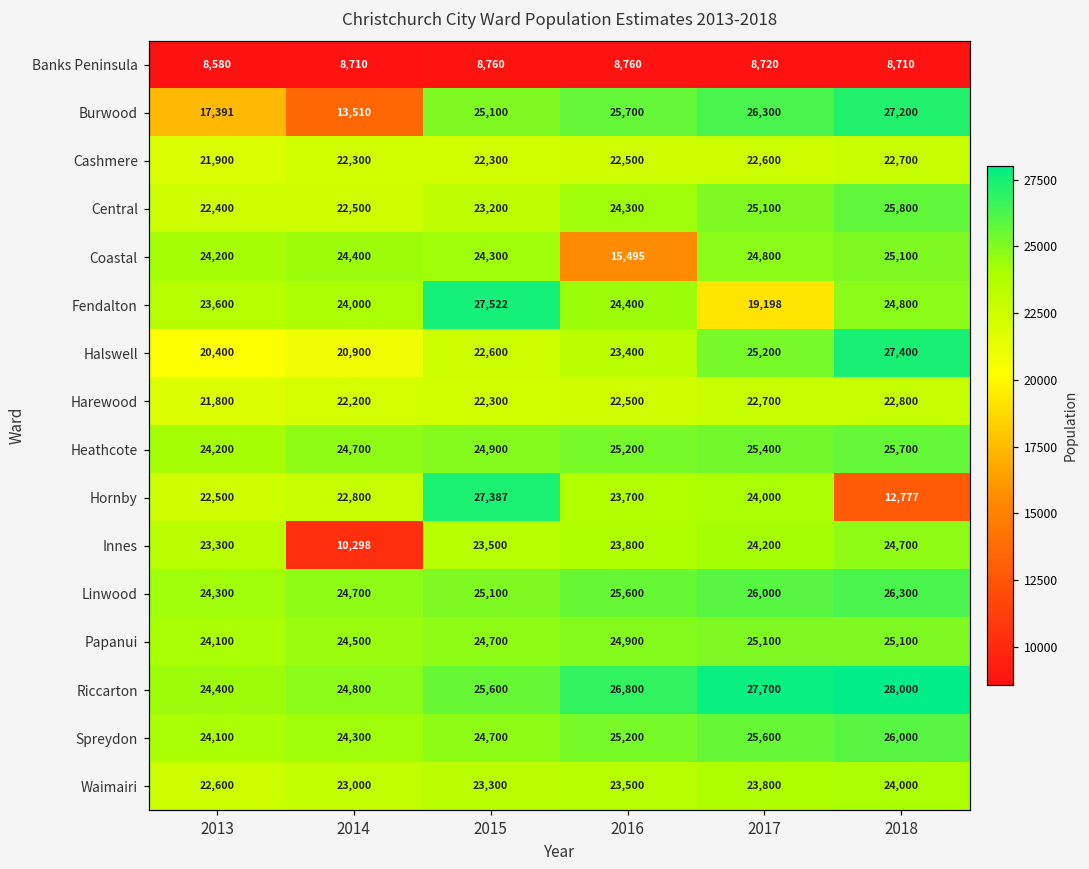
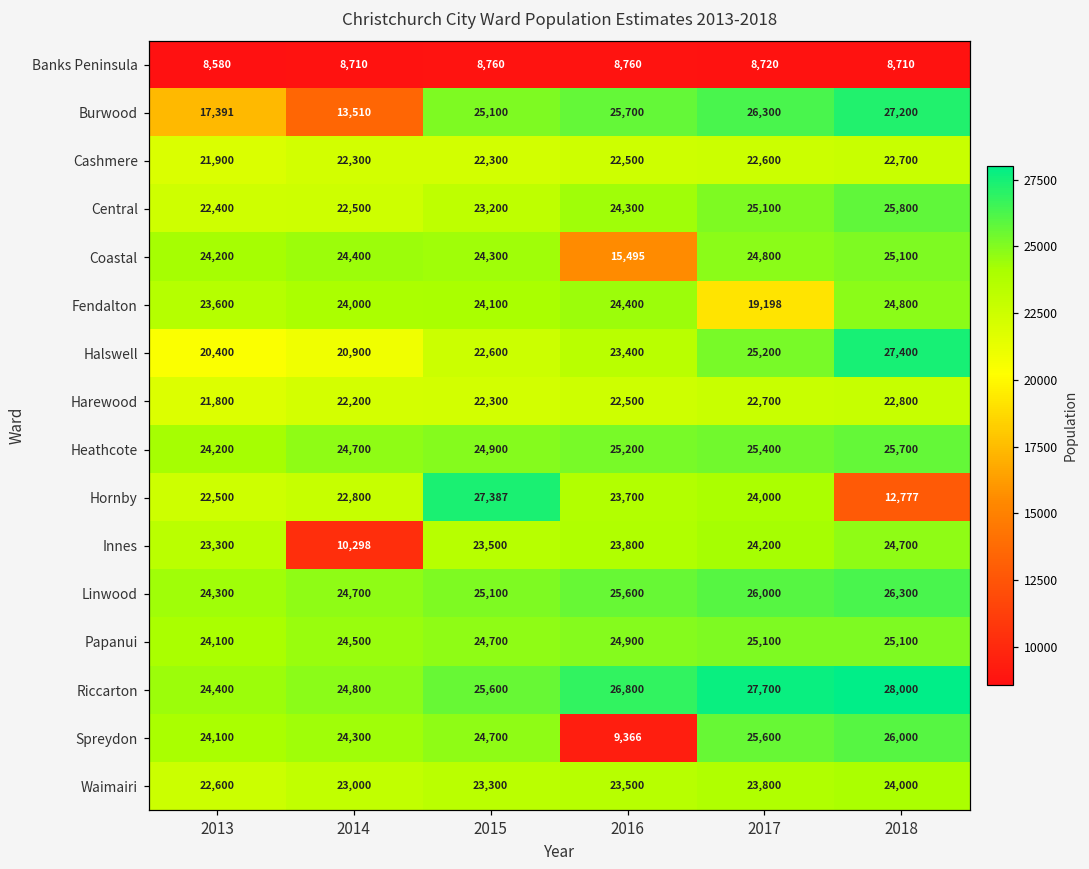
  {
    "Banks Peninsula": {
      "2013": "8,580",
      "2014": "8,710",
      "2015": "8,760",
      "2016": "8,760",
      "2017": "8,720",
      "2018": "8,710"
    },
    "Burwood": {
      "2013": "17,391",
      "2014": "13,510",
      "2015": "25,100",
      "2016": "25,700",
      "2017": "26,300",
      "2018": "27,200"
    },
    "Cashmere": {
      "2013": "21,900",
      "2014": "22,300",
      "2015": "22,300",
      "2016": "22,500",
      "2017": "22,600",
      "2018": "22,700"
    },
    "Central": {
      "2013": "22,400",
      "2014": "22,500",
      "2015": "23,200",
      "2016": "24,300",
      "2017": "25,100",
      "2018": "25,800"
    },
    "Coastal": {
      "2013": "24,200",
      "2014": "24,400",
      "2015": "24,300",
      "2016": "15,495",
      "2017": "24,800",
      "2018": "25,100"
    },
    "Fendalton": {
      "2013": "23,600",
      "2014": "24,000",
-     "2015": "27,522",
+     "2015": "24,100",
      "2016": "24,400",
      "2017": "19,198",
      "2018": "24,800"
    },
    "Halswell": {
      "2013": "20,400",
      "2014": "20,900",
      "2015": "22,600",
      "2016": "23,400",
      "2017": "25,200",
      "2018": "27,400"
    },
    "Harewood": {
      "2013": "21,800",
      "2014": "22,200",
      "2015": "22,300",
      "2016": "22,500",
      "2017": "22,700",
      "2018": "22,800"
    },
    "Heathcote": {
      "2013": "24,200",
      "2014": "24,700",
      "2015": "24,900",
      "2016": "25,200",
      "2017": "25,400",
      "2018": "25,700"
    },
    "Hornby": {
      "2013": "22,500",
      "2014": "22,800",
      "2015": "27,387",
      "2016": "23,700",
      "2017": "24,000",
      "2018": "12,777"
    },
    "Innes": {
      "2013": "23,300",
      "2014": "10,298",
      "2015": "23,500",
      "2016": "23,800",
      "2017": "24,200",
      "2018": "24,700"
    },
    "Linwood": {
      "2013": "24,300",
      "2014": "24,700",
      "2015": "25,100",
      "2016": "25,600",
      "2017": "26,000",
      "2018": "26,300"
    },
    "Papanui": {
      "2013": "24,100",
      "2014": "24,500",
      "2015": "24,700",
      "2016": "24,900",
      "2017": "25,100",
      "2018": "25,100"
    },
    "Riccarton": {
      "2013": "24,400",
      "2014": "24,800",
      "2015": "25,600",
      "2016": "26,800",
      "2017": "27,700",
      "2018": "28,000"
    },
    "Spreydon": {
      "2013": "24,100",
      "2014": "24,300",
      "2015": "24,700",
-     "2016": "25,200",
+     "2016": "9,366",
      "2017": "25,600",
      "2018": "26,000"
    },
    "Waimairi": {
      "2013": "22,600",
      "2014": "23,000",
      "2015": "23,300",
      "2016": "23,500",
      "2017": "23,800",
      "2018": "24,000"
    }
  }
